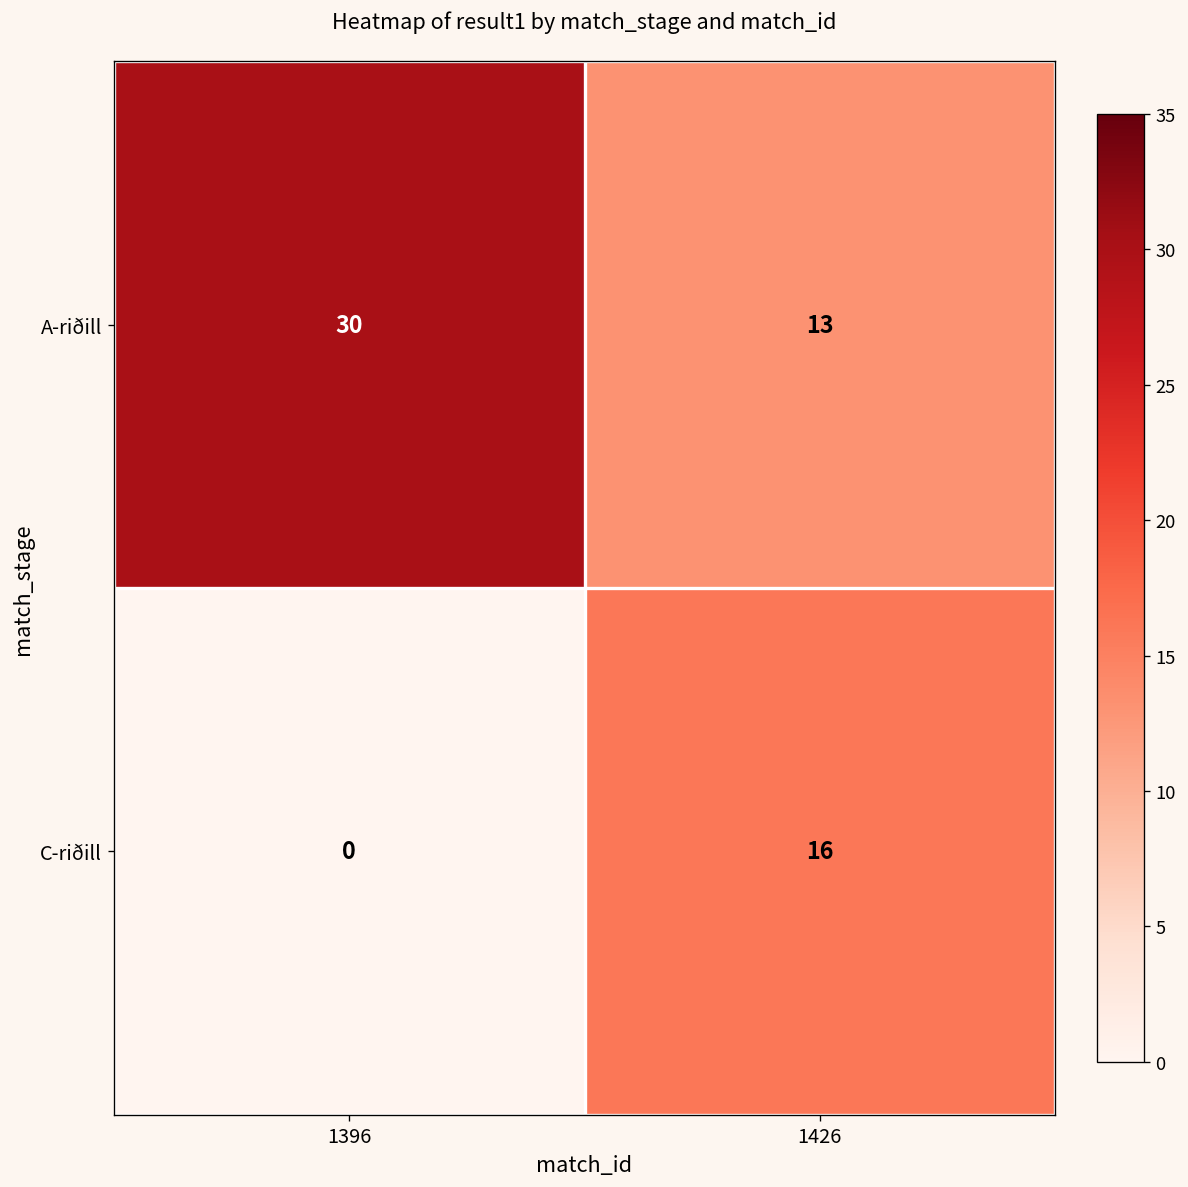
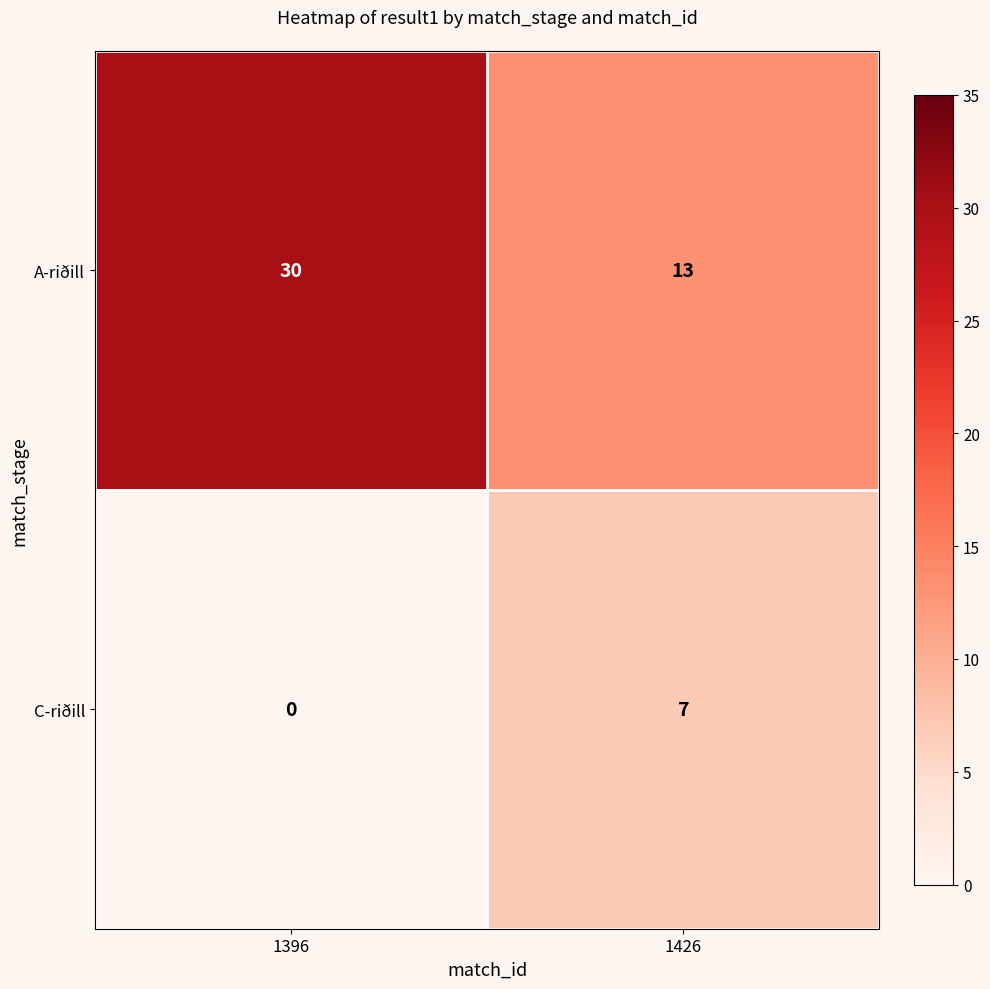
  {
    "A-riðill": {
      "1396": 30,
      "1426": 13
    },
    "C-riðill": {
      "1396": 0,
-     "1426": 16
+     "1426": 7
    }
  }
